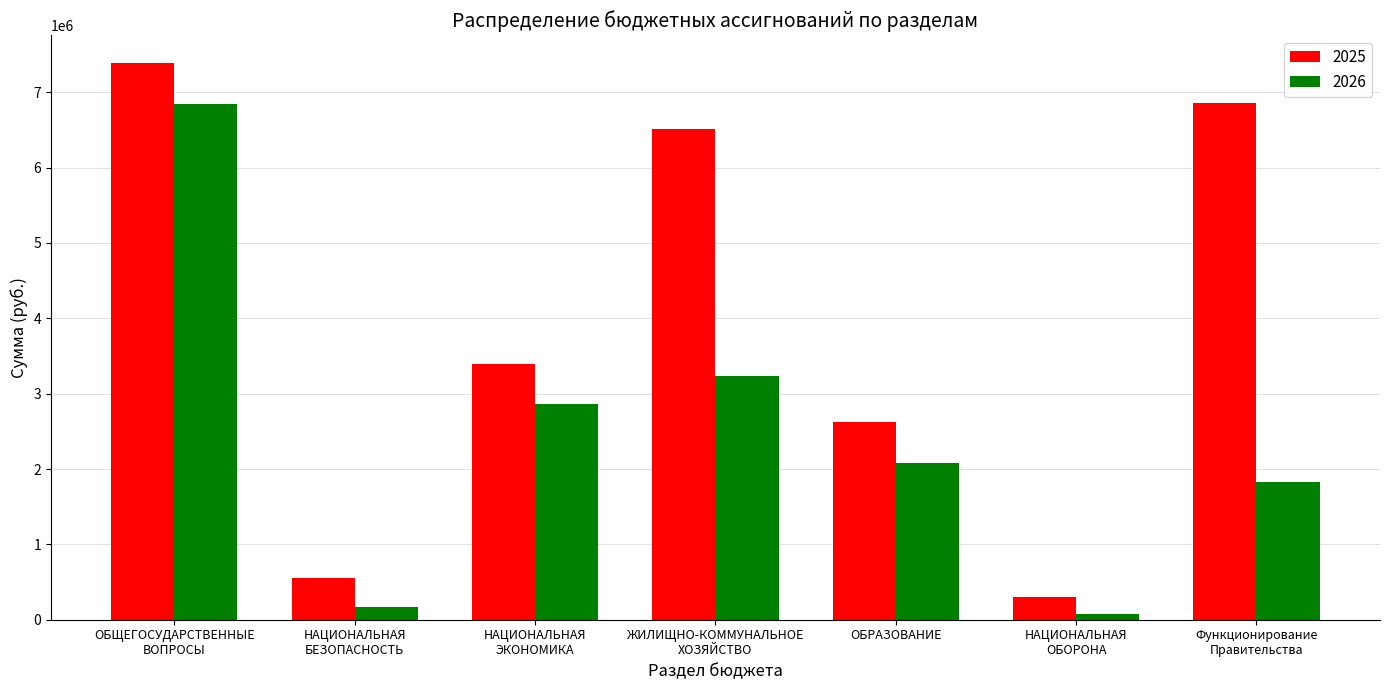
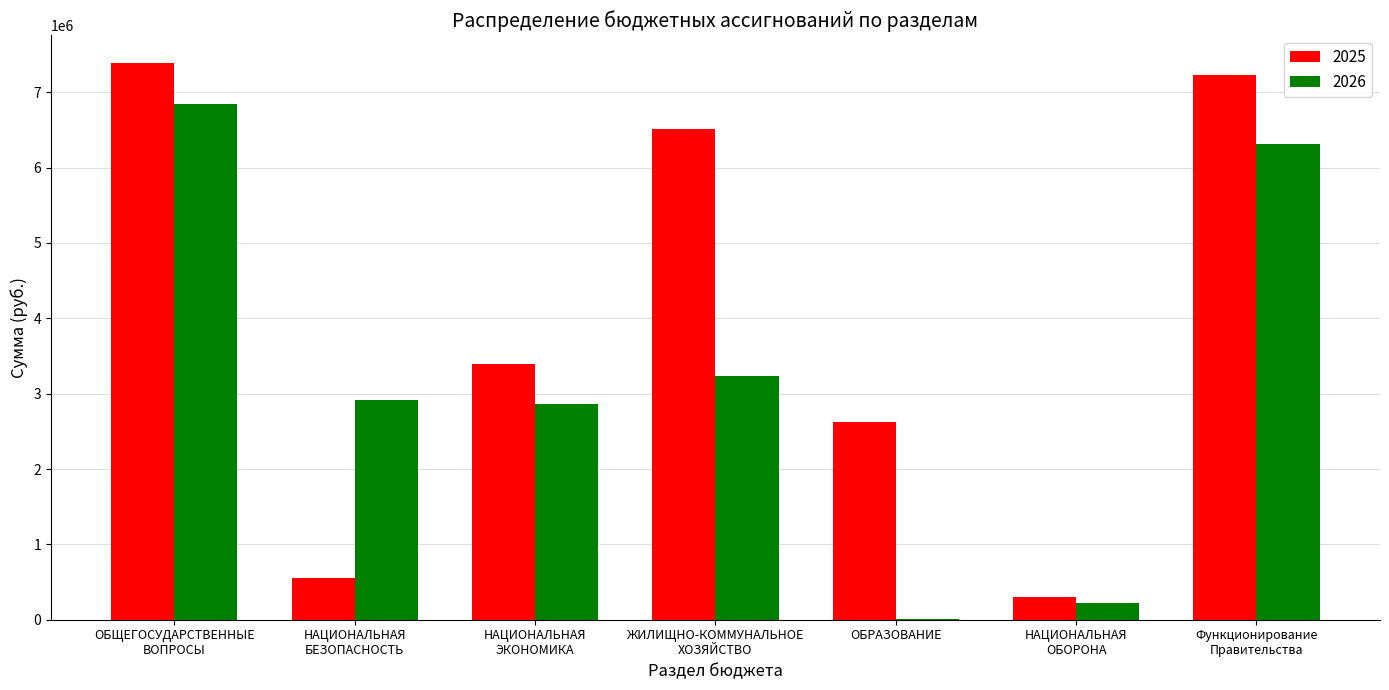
  {
    "2025": {
      "ОБЩЕГОСУДАРСТВЕННЫЕ ВОПРОСЫ": 7400000,
      "НАЦИОНАЛЬНАЯ БЕЗОПАСНОСТЬ": 600000,
      "НАЦИОНАЛЬНАЯ ЭКОНОМИКА": 3400000,
      "ЖИЛИЩНО-КОММУНАЛЬНОЕ ХОЗЯЙСТВО": 6500000,
      "ОБРАЗОВАНИЕ": 2600000,
      "НАЦИОНАЛЬНАЯ ОБОРОНА": 300000,
-     "Функционирование Правительства": 6900000
+     "Функционирование Правительства": 7200000
    },
    "2026": {
      "ОБЩЕГОСУДАРСТВЕННЫЕ ВОПРОСЫ": 6800000,
-     "НАЦИОНАЛЬНАЯ БЕЗОПАСНОСТЬ": 200000,
+     "НАЦИОНАЛЬНАЯ БЕЗОПАСНОСТЬ": 2900000,
      "НАЦИОНАЛЬНАЯ ЭКОНОМИКА": 2900000,
      "ЖИЛИЩНО-КОММУНАЛЬНОЕ ХОЗЯЙСТВО": 3200000,
-     "ОБРАЗОВАНИЕ": 2100000,
-     "НАЦИОНАЛЬНАЯ ОБОРОНА": 100000,
-     "Функционирование Правительства": 1800000
+     "ОБРАЗОВАНИЕ": 0,
+     "НАЦИОНАЛЬНАЯ ОБОРОНА": 200000,
+     "Функционирование Правительства": 6300000
    }
  }
